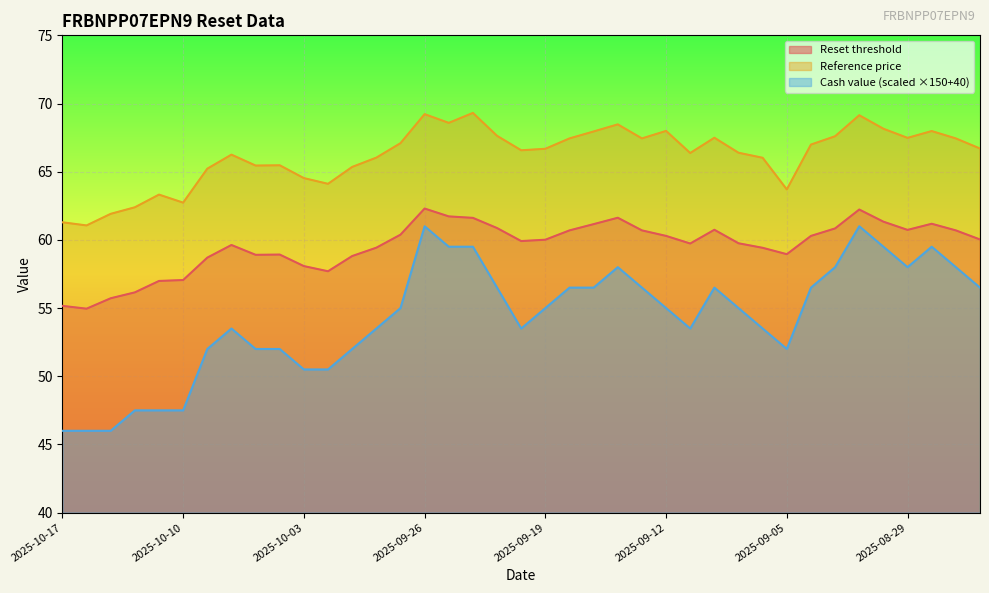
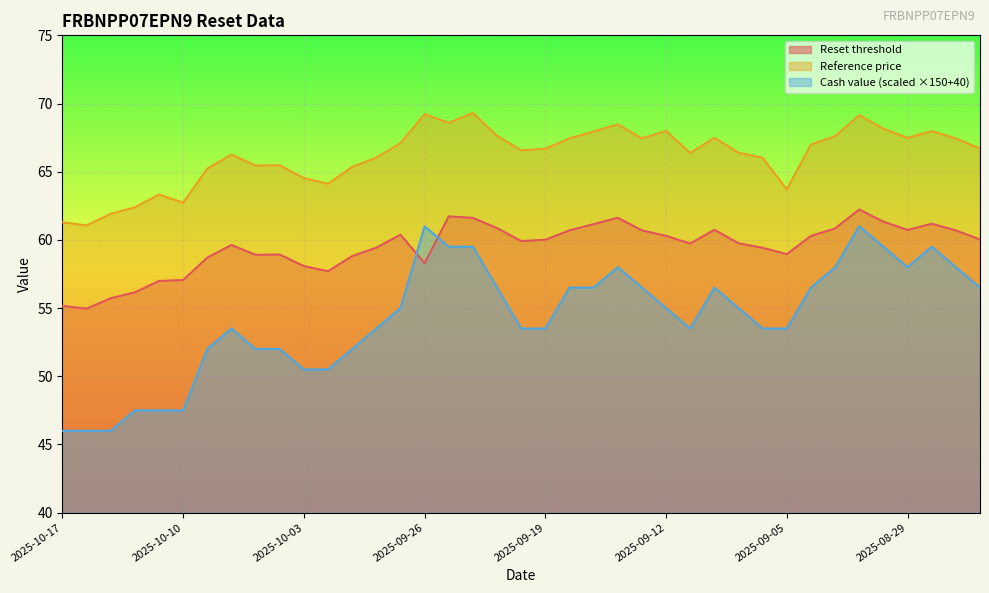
  {
    "Reset threshold": {
      "2025-10-17": 55.2,
      "2025-10-10": 57.1,
      "2025-10-03": 58.1,
-     "2025-09-26": 62.3,
+     "2025-09-26": 58.3,
      "2025-09-19": 60.0,
      "2025-09-12": 60.3,
      "2025-09-05": 59.0,
      "2025-08-29": 60.7
    },
    "Reference price": {
      "2025-10-17": 61.3,
      "2025-10-10": 62.7,
      "2025-10-03": 64.5,
      "2025-09-26": 69.2,
      "2025-09-19": 66.7,
      "2025-09-12": 68.0,
      "2025-09-05": 63.7,
      "2025-08-29": 67.5
    },
    "Cash value (scaled ×150+40)": {
      "2025-10-17": 46.0,
      "2025-10-10": 47.5,
      "2025-10-03": 50.5,
      "2025-09-26": 61.0,
-     "2025-09-19": 55.0,
+     "2025-09-19": 53.5,
      "2025-09-12": 55.0,
-     "2025-09-05": 52.0,
+     "2025-09-05": 53.5,
      "2025-08-29": 58.0
    }
  }
